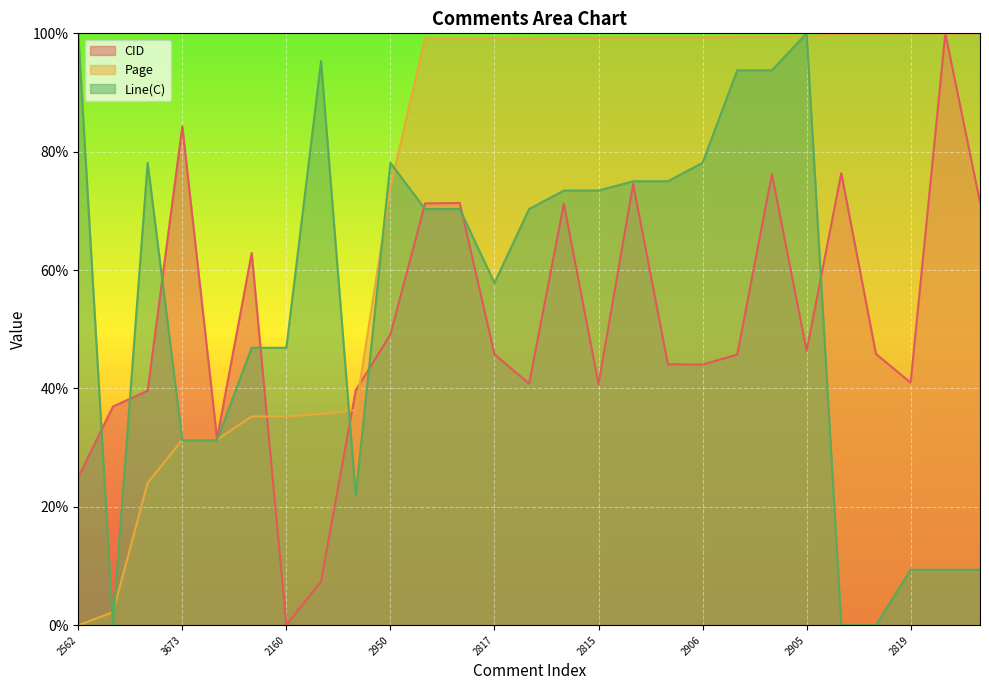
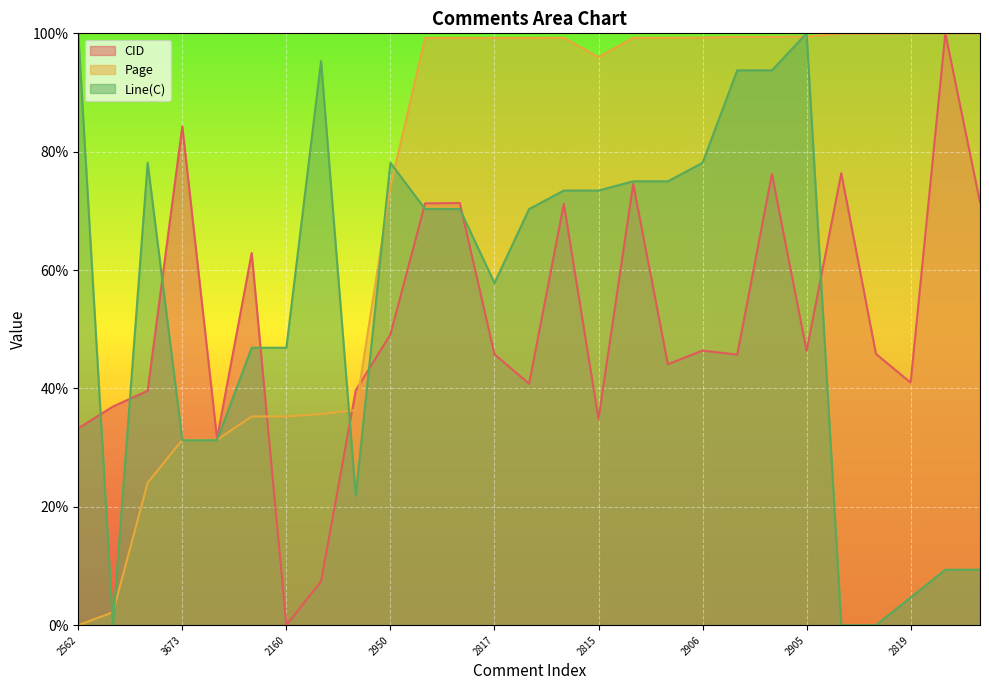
  {
    "CID": {
-     "2562": "25%",
+     "2562": "33%",
      "3673": "84%",
      "2160": "0%",
      "2950": "49%",
      "2817": "46%",
-     "2815": "41%",
-     "2906": "44%",
+     "2815": "35%",
+     "2906": "46%",
      "2905": "46%",
      "2819": "41%"
    },
    "Page": {
      "2562": "0%",
      "2160": "35%",
      "2950": "74%",
      "2817": "99%",
-     "2815": "99%",
+     "2815": "96%",
      "2906": "99%",
      "2905": "99%",
      "2819": "100%"
    },
    "Line(C)": {
      "2562": "100%",
      "2160": "47%",
      "2950": "78%",
      "2817": "58%",
      "2815": "73%",
      "2906": "78%",
      "2905": "100%",
-     "2819": "9%"
+     "2819": "5%"
    }
  }
